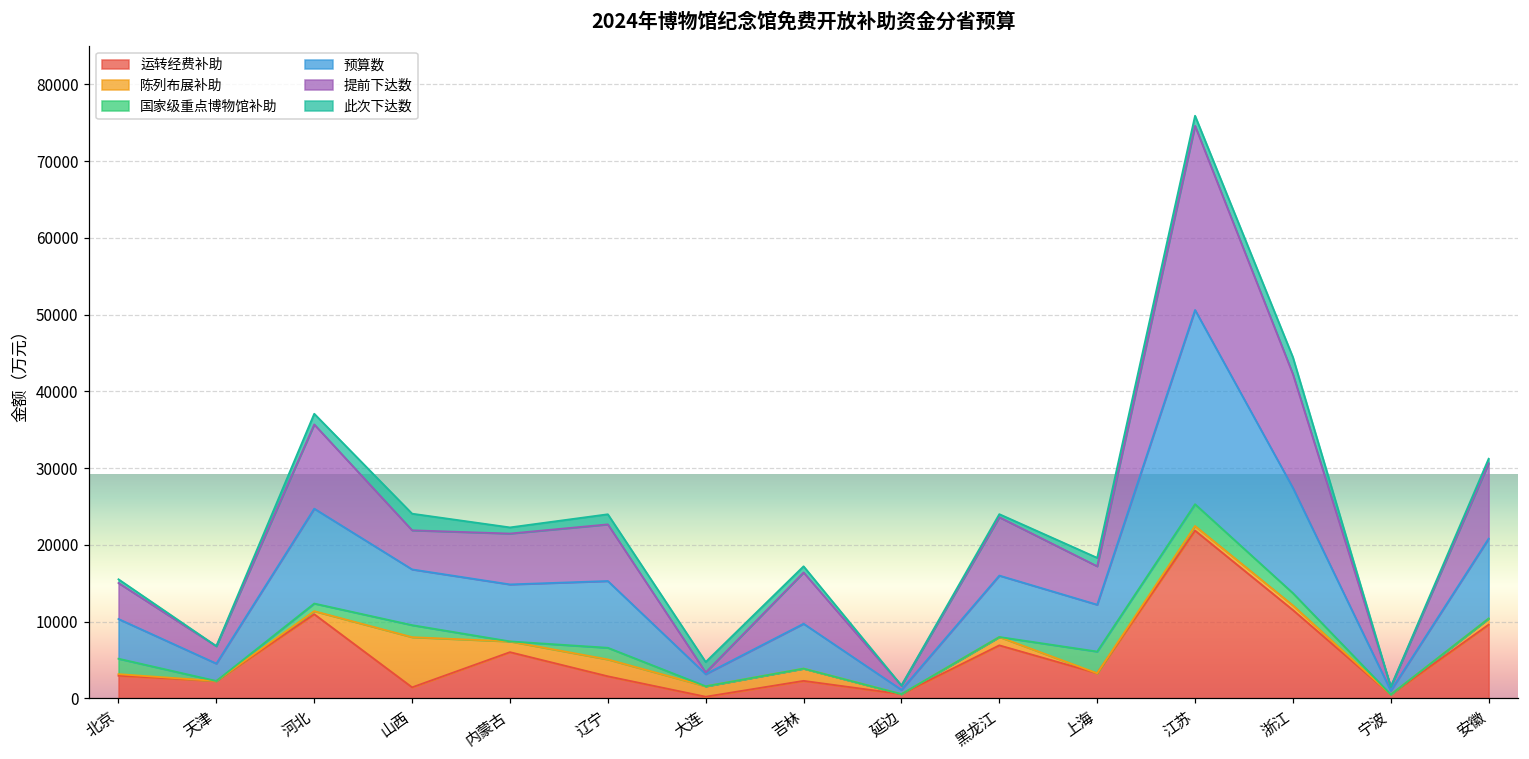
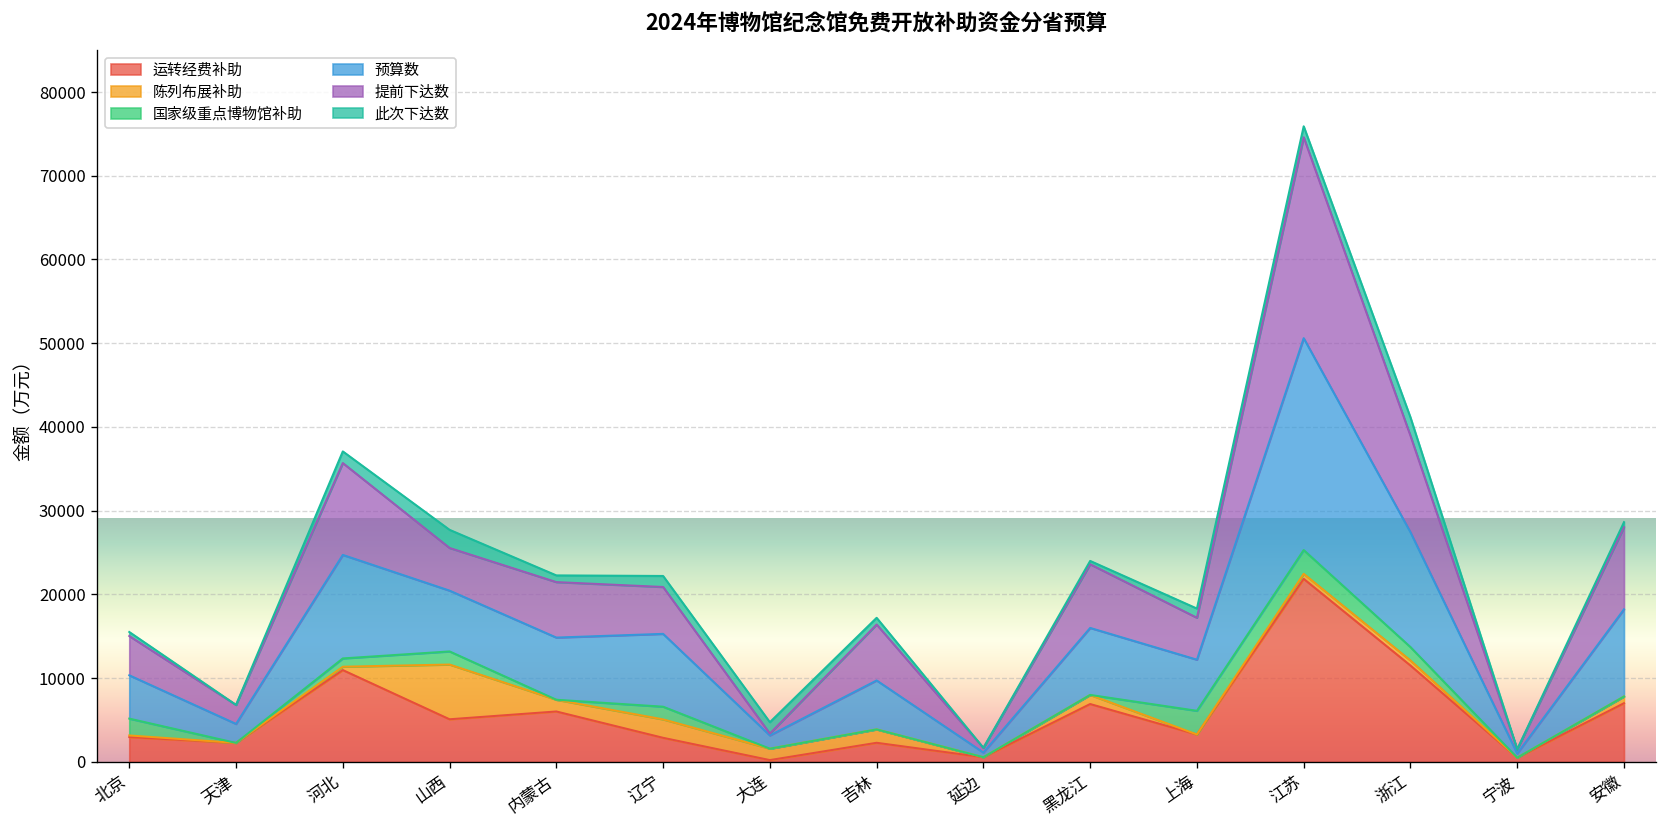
  {
    "运转经费补助": {
      "河北": 11000,
-     "山西": 1000,
+     "山西": 5000,
      "内蒙古": 6000,
      "辽宁": 3000,
      "大连": 0,
      "吉林": 2000,
      "黑龙江": 7000,
      "江苏": 22000,
      "浙江": 12000,
-     "安徽": 10000
+     "安徽": 7000
    },
    "陈列布展补助": {
      "河北": 0,
      "山西": 7000,
      "辽宁": 2000,
      "江苏": 1000,
      "浙江": 1000
    },
    "预算数": {
      "北京": 5000,
      "天津": 2000,
      "河北": 12000,
      "山西": 7000,
      "内蒙古": 7000,
      "辽宁": 9000,
      "吉林": 6000,
      "延边": 1000,
      "黑龙江": 8000,
      "上海": 6000,
      "江苏": 25000,
      "浙江": 14000,
      "宁波": 1000,
      "安徽": 10000
    },
    "提前下达数": {
      "北京": 5000,
      "河北": 11000,
      "山西": 5000,
      "内蒙古": 7000,
-     "辽宁": 7000,
+     "辽宁": 6000,
      "吉林": 7000,
      "黑龙江": 8000,
      "上海": 5000,
      "江苏": 24000,
-     "浙江": 15000,
+     "浙江": 12000,
      "安徽": 10000
    }
  }
